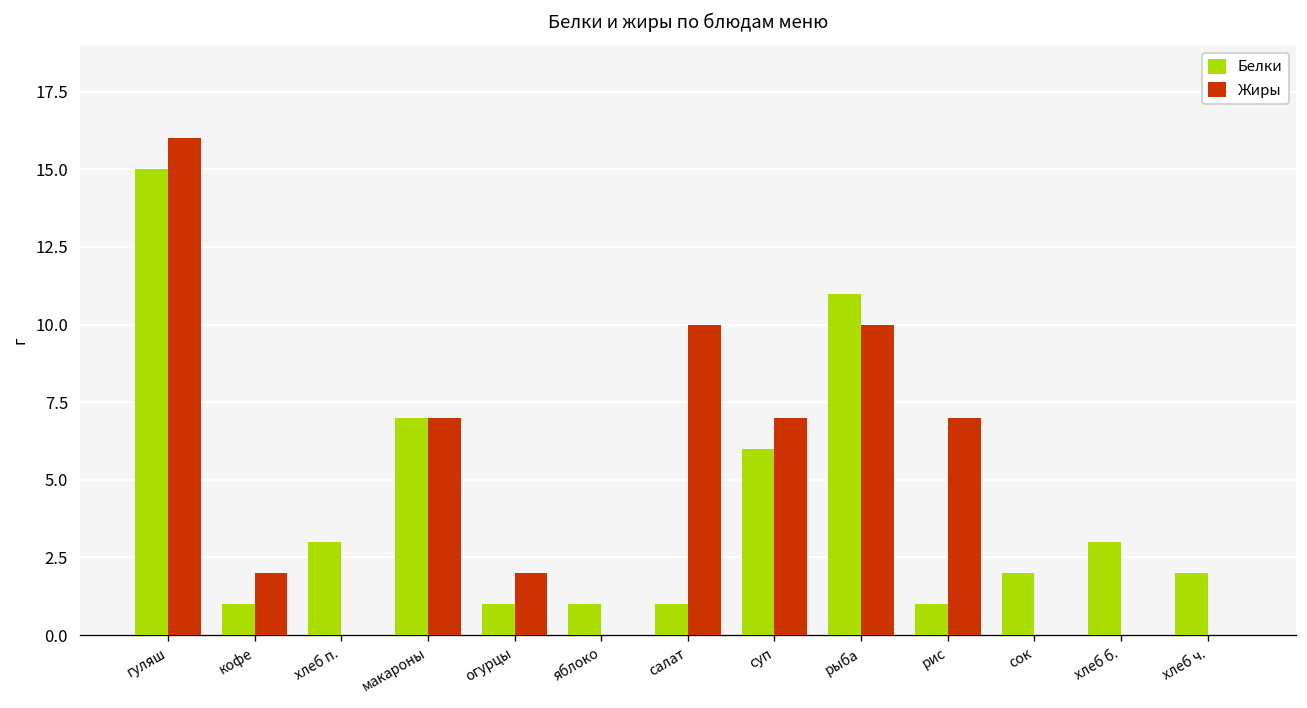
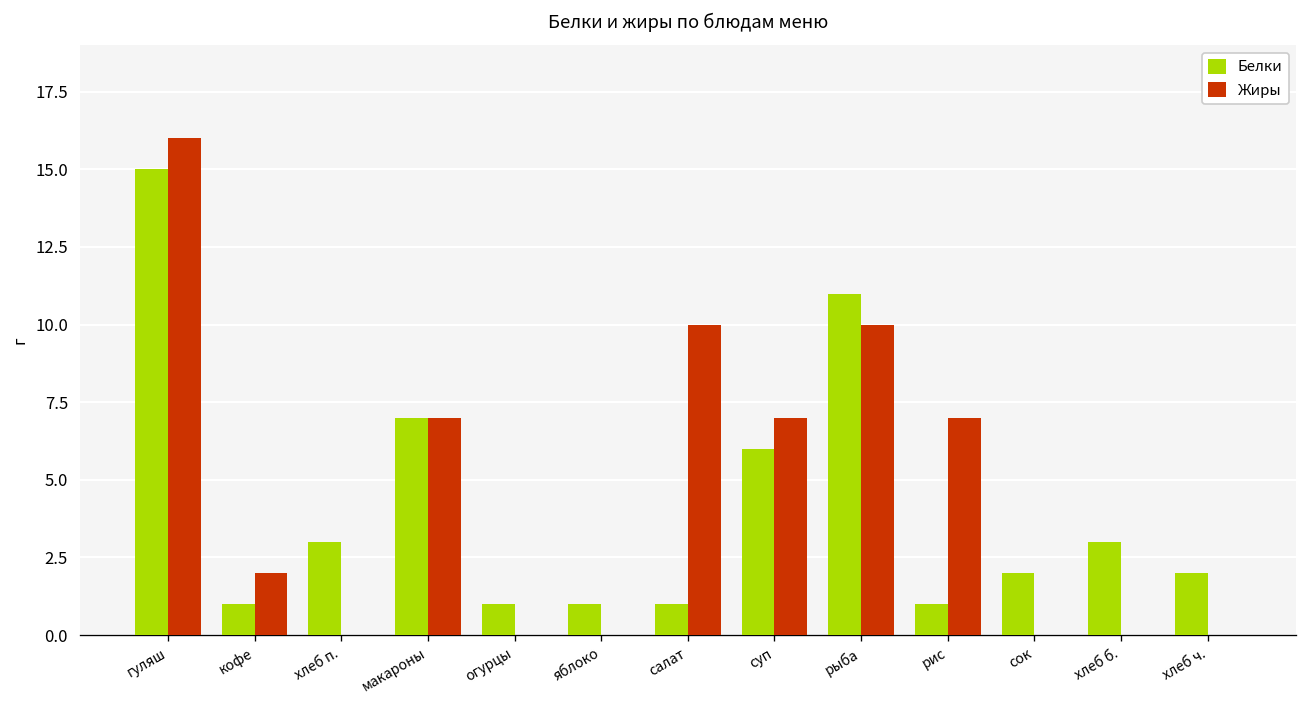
  {
    "Белки": {
      "гуляш": 15,
      "кофе": 1,
      "хлеб п.": 3,
      "макароны": 7,
      "огурцы": 1,
      "яблоко": 1,
      "салат": 1,
      "суп": 6,
      "рыба": 11,
      "рис": 1,
      "сок": 2,
      "хлеб б.": 3,
      "хлеб ч.": 2
    },
    "Жиры": {
      "гуляш": 16,
      "кофе": 2,
      "хлеб п.": 0,
      "макароны": 7,
-     "огурцы": 2,
+     "огурцы": 0,
      "яблоко": 0,
      "салат": 10,
      "суп": 7,
      "рыба": 10,
      "рис": 7,
      "сок": 0,
      "хлеб б.": 0,
      "хлеб ч.": 0
    }
  }
